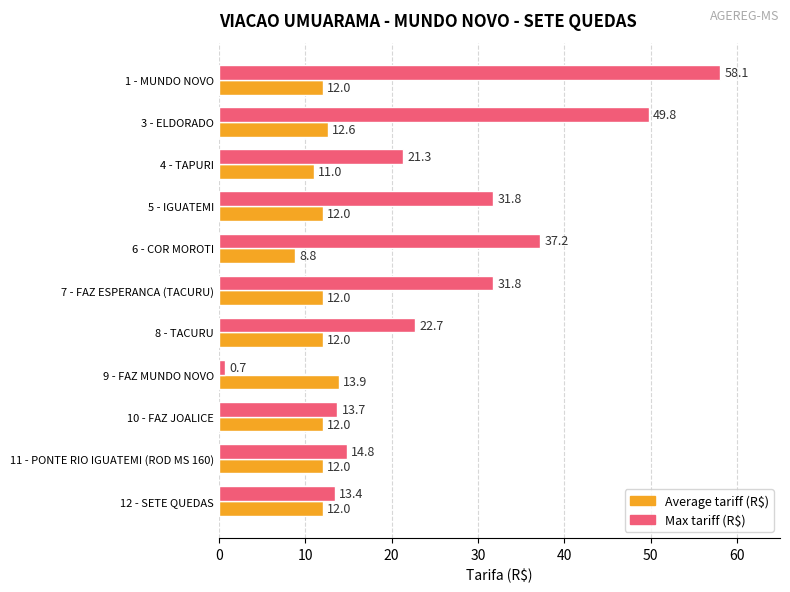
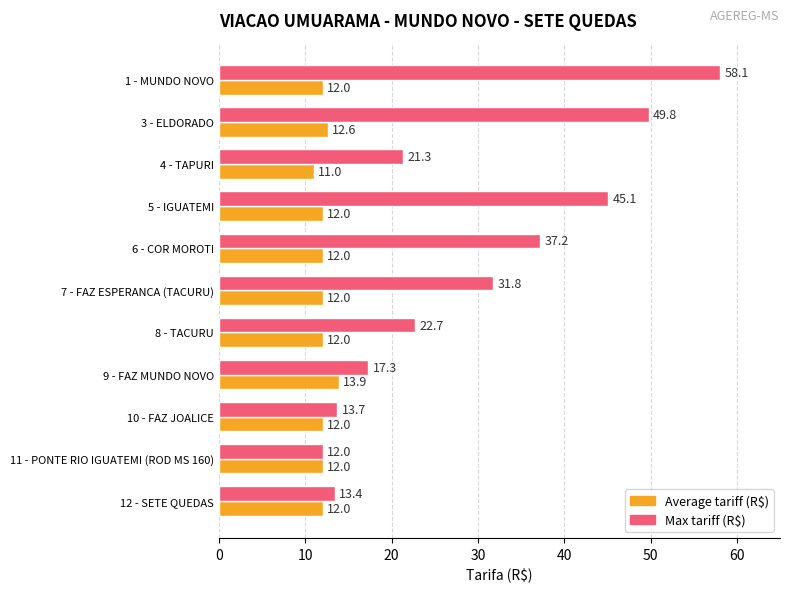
  {
    "Average tariff (R$)": {
      "1 - MUNDO NOVO": 12.0,
      "3 - ELDORADO": 12.6,
      "4 - TAPURI": 11.0,
      "5 - IGUATEMI": 12.0,
-     "6 - COR MOROTI": 8.8,
+     "6 - COR MOROTI": 12.0,
      "7 - FAZ ESPERANCA (TACURU)": 12.0,
      "8 - TACURU": 12.0,
      "9 - FAZ MUNDO NOVO": 13.9,
      "10 - FAZ JOALICE": 12.0,
      "11 - PONTE RIO IGUATEMI (ROD MS 160)": 12.0,
      "12 - SETE QUEDAS": 12.0
    },
    "Max tariff (R$)": {
      "1 - MUNDO NOVO": 58.1,
      "3 - ELDORADO": 49.8,
      "4 - TAPURI": 21.3,
-     "5 - IGUATEMI": 31.8,
+     "5 - IGUATEMI": 45.1,
      "6 - COR MOROTI": 37.2,
      "7 - FAZ ESPERANCA (TACURU)": 31.8,
      "8 - TACURU": 22.7,
-     "9 - FAZ MUNDO NOVO": 0.7,
+     "9 - FAZ MUNDO NOVO": 17.3,
      "10 - FAZ JOALICE": 13.7,
-     "11 - PONTE RIO IGUATEMI (ROD MS 160)": 14.8,
+     "11 - PONTE RIO IGUATEMI (ROD MS 160)": 12.0,
      "12 - SETE QUEDAS": 13.4
    }
  }
